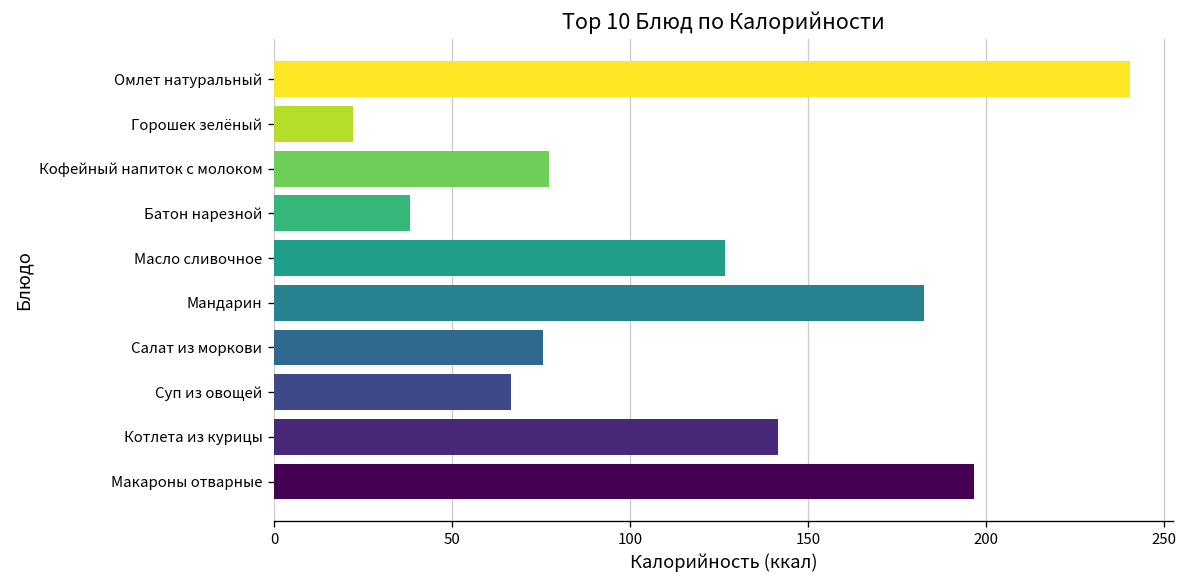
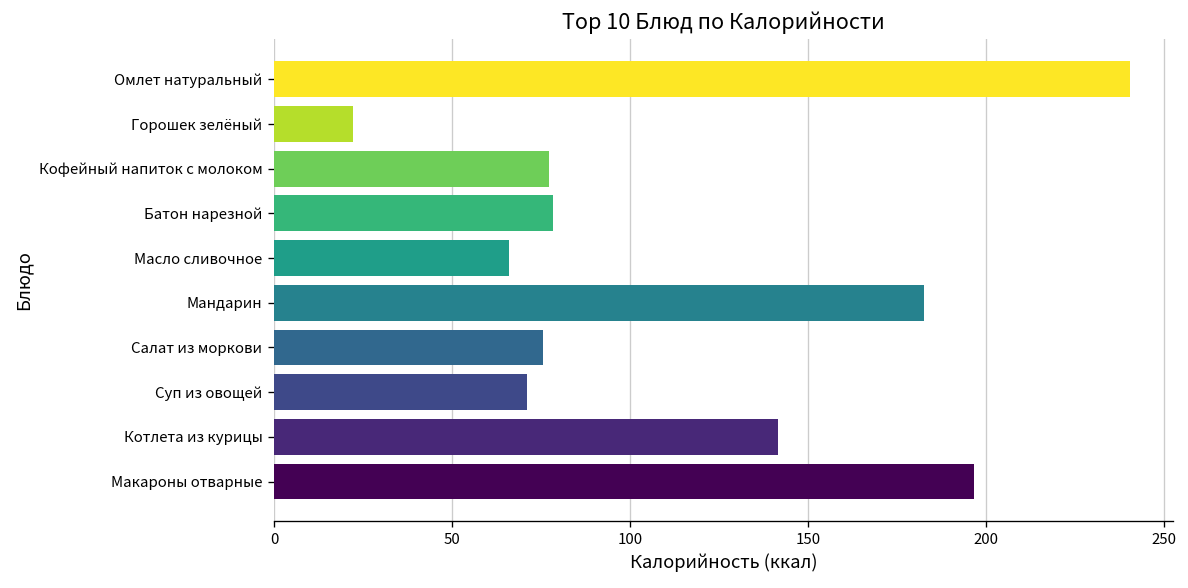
  {
    "Омлет натуральный": 241,
    "Горошек зелёный": 22,
    "Кофейный напиток с молоком": 77,
-   "Батон нарезной": 38,
-   "Масло сливочное": 127,
+   "Батон нарезной": 79,
+   "Масло сливочное": 66,
    "Мандарин": 183,
    "Салат из моркови": 76,
-   "Суп из овощей": 67,
+   "Суп из овощей": 71,
    "Котлета из курицы": 142,
    "Макароны отварные": 197
  }
